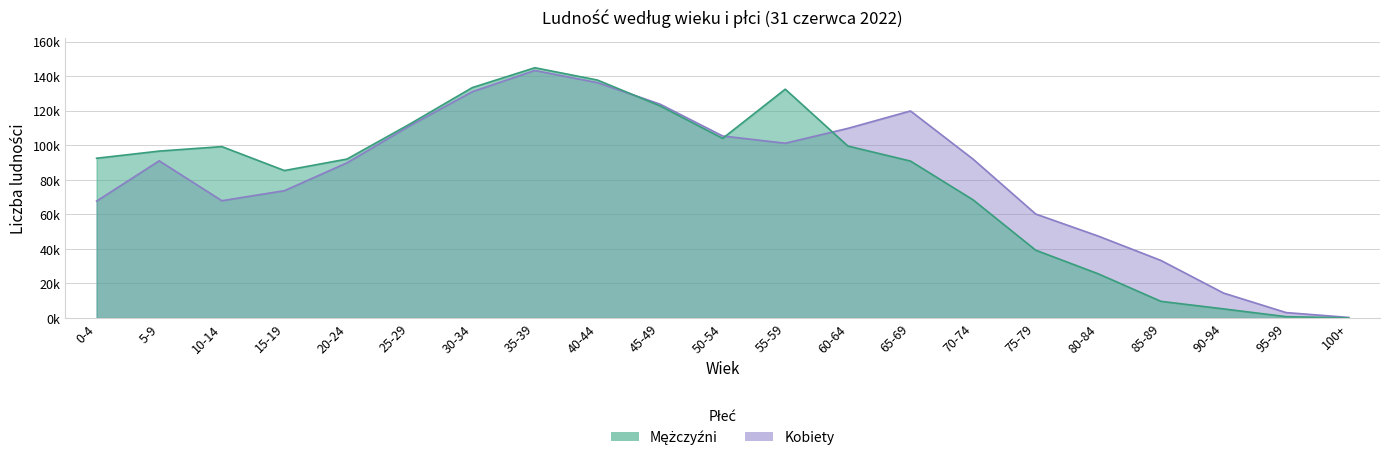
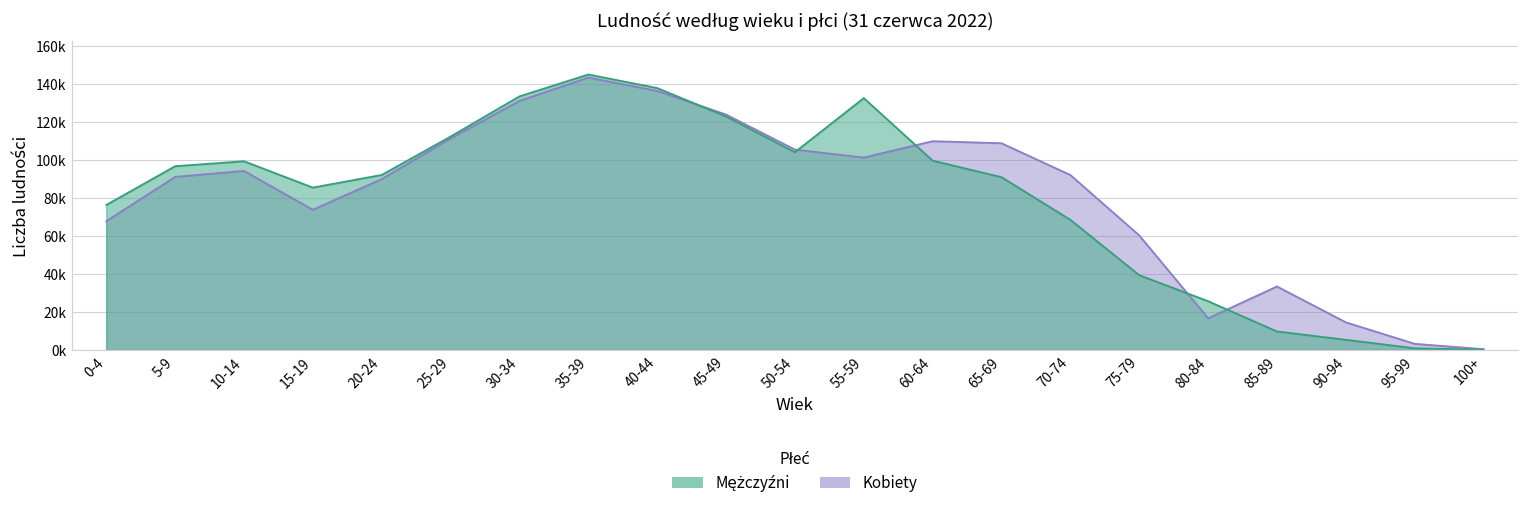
  {
    "Kobiety": {
      "0-4": 68000,
      "5-9": 91000,
-     "10-14": 68000,
+     "10-14": 94000,
      "15-19": 74000,
      "20-24": 90000,
      "30-34": 131000,
      "35-39": 143000,
      "40-44": 136000,
      "55-59": 101000,
      "60-64": 110000,
-     "65-69": 120000,
+     "65-69": 109000,
      "70-74": 92000,
      "75-79": 60000,
-     "80-84": 47000,
+     "80-84": 17000,
      "85-89": 33000,
      "90-94": 14000,
      "95-99": 3000
    },
    "Mężczyźni": {
-     "0-4": 92000,
+     "0-4": 76000,
      "5-9": 97000,
      "10-14": 99000,
      "15-19": 85000,
      "20-24": 92000,
      "30-34": 133000,
      "35-39": 145000,
      "40-44": 138000,
      "55-59": 132000,
      "60-64": 100000,
      "65-69": 91000,
      "70-74": 68000,
      "75-79": 39000,
      "80-84": 26000,
      "85-89": 10000,
      "90-94": 5000,
      "95-99": 1000
    }
  }
